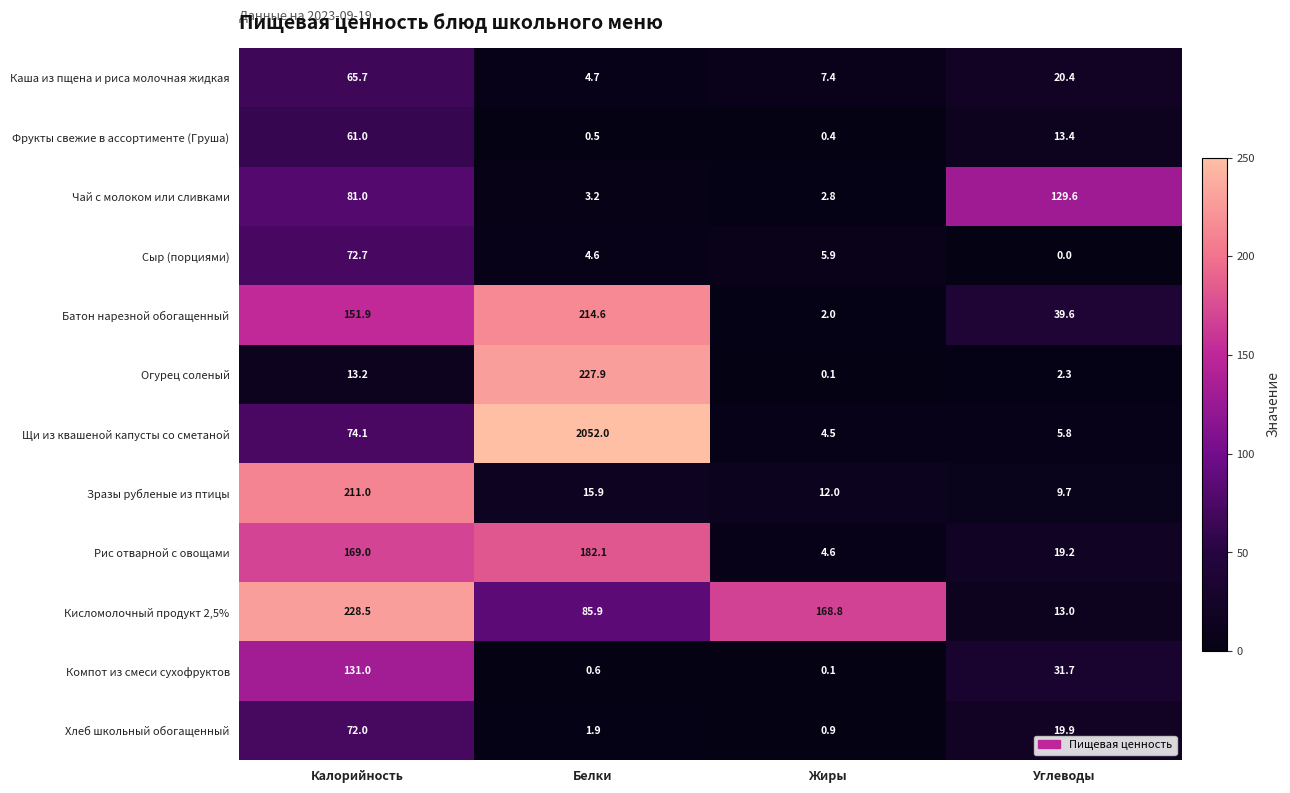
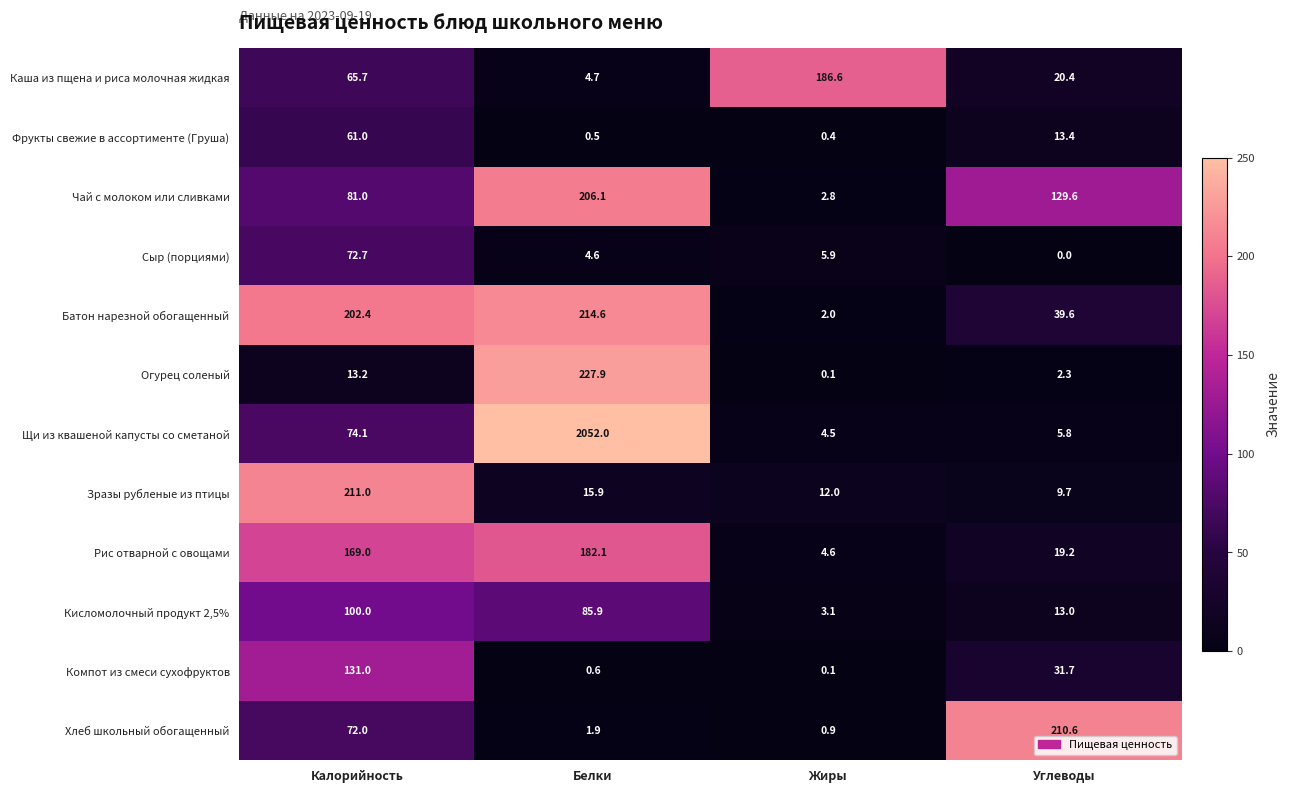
  {
    "Каша из пщена и риса молочная жидкая": {
      "Калорийность": 65.7,
      "Белки": 4.7,
-     "Жиры": 7.4,
+     "Жиры": 186.6,
      "Углеводы": 20.4
    },
    "Фрукты свежие в ассортименте (Груша)": {
      "Калорийность": 61.0,
      "Белки": 0.5,
      "Жиры": 0.4,
      "Углеводы": 13.4
    },
    "Чай с молоком или сливками": {
      "Калорийность": 81.0,
-     "Белки": 3.2,
+     "Белки": 206.1,
      "Жиры": 2.8,
      "Углеводы": 129.6
    },
    "Сыр (порциями)": {
      "Калорийность": 72.7,
      "Белки": 4.6,
      "Жиры": 5.9,
      "Углеводы": 0.0
    },
    "Батон нарезной обогащенный": {
-     "Калорийность": 151.9,
+     "Калорийность": 202.4,
      "Белки": 214.6,
      "Жиры": 2.0,
      "Углеводы": 39.6
    },
    "Огурец соленый": {
      "Калорийность": 13.2,
      "Белки": 227.9,
      "Жиры": 0.1,
      "Углеводы": 2.3
    },
    "Щи из квашеной капусты со сметаной": {
      "Калорийность": 74.1,
      "Белки": 2052.0,
      "Жиры": 4.5,
      "Углеводы": 5.8
    },
    "Зразы рубленые из птицы": {
      "Калорийность": 211.0,
      "Белки": 15.9,
      "Жиры": 12.0,
      "Углеводы": 9.7
    },
    "Рис отварной с овощами": {
      "Калорийность": 169.0,
      "Белки": 182.1,
      "Жиры": 4.6,
      "Углеводы": 19.2
    },
    "Кисломолочный продукт 2,5%": {
-     "Калорийность": 228.5,
+     "Калорийность": 100.0,
      "Белки": 85.9,
-     "Жиры": 168.8,
+     "Жиры": 3.1,
      "Углеводы": 13.0
    },
    "Компот из смеси сухофруктов": {
      "Калорийность": 131.0,
      "Белки": 0.6,
      "Жиры": 0.1,
      "Углеводы": 31.7
    },
    "Хлеб школьный обогащенный": {
      "Калорийность": 72.0,
      "Белки": 1.9,
      "Жиры": 0.9,
-     "Углеводы": 19.9
+     "Углеводы": 210.6
    }
  }
